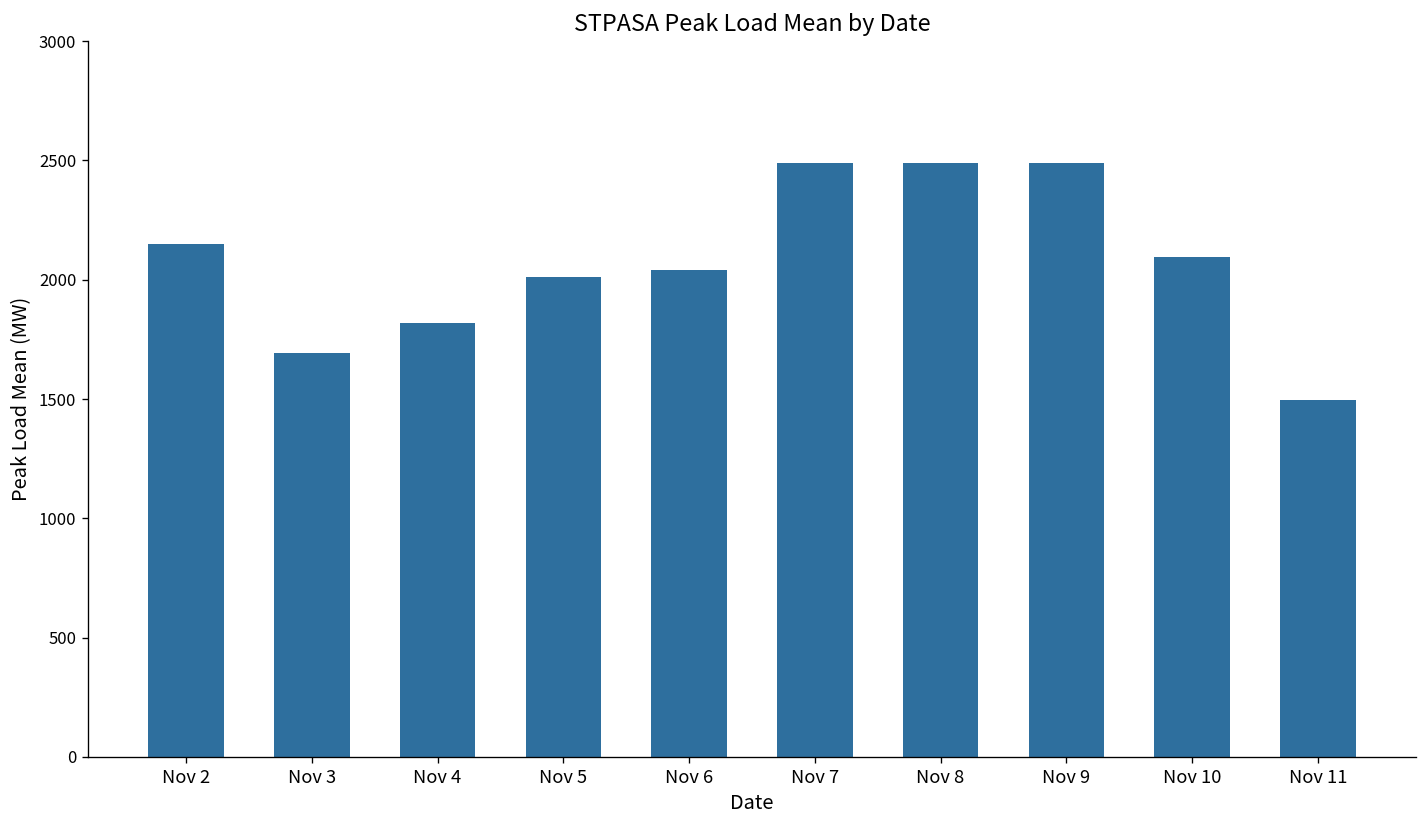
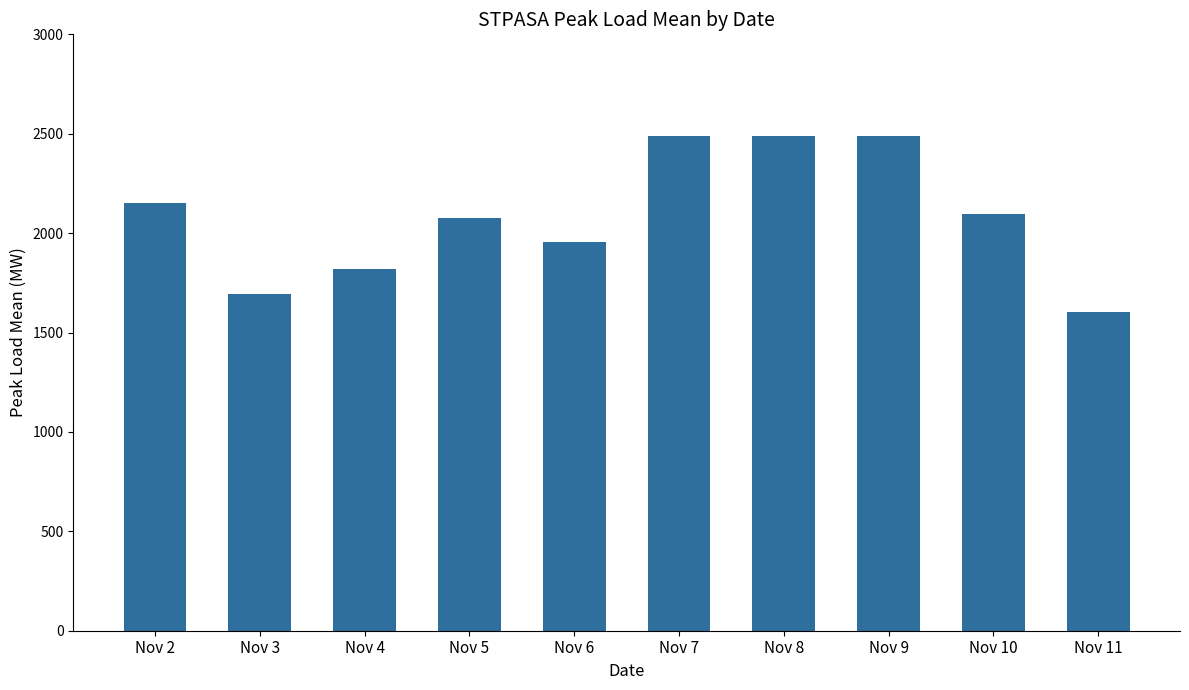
  {
    "Nov 2": 2150,
    "Nov 3": 1690,
    "Nov 4": 1820,
-   "Nov 5": 2010,
-   "Nov 6": 2040,
+   "Nov 5": 2070,
+   "Nov 6": 1960,
    "Nov 7": 2490,
    "Nov 8": 2490,
    "Nov 9": 2490,
    "Nov 10": 2100,
-   "Nov 11": 1500
+   "Nov 11": 1600
  }
